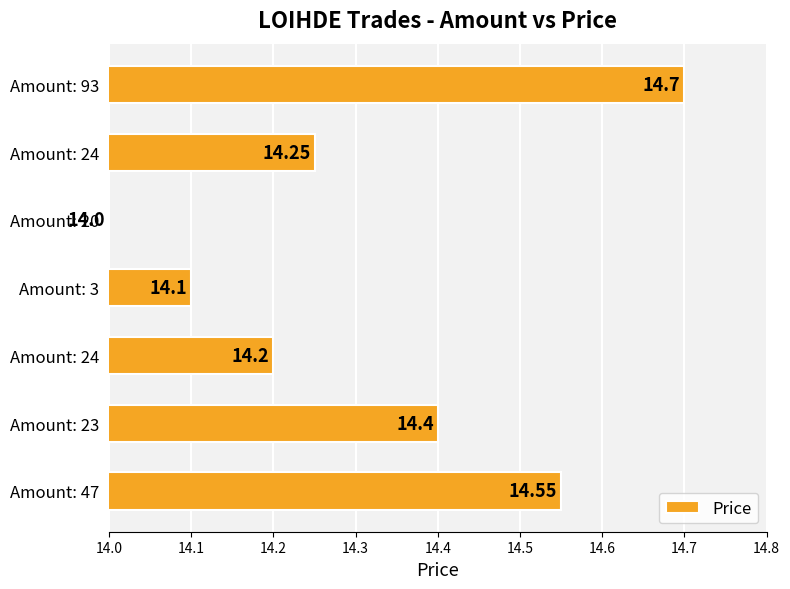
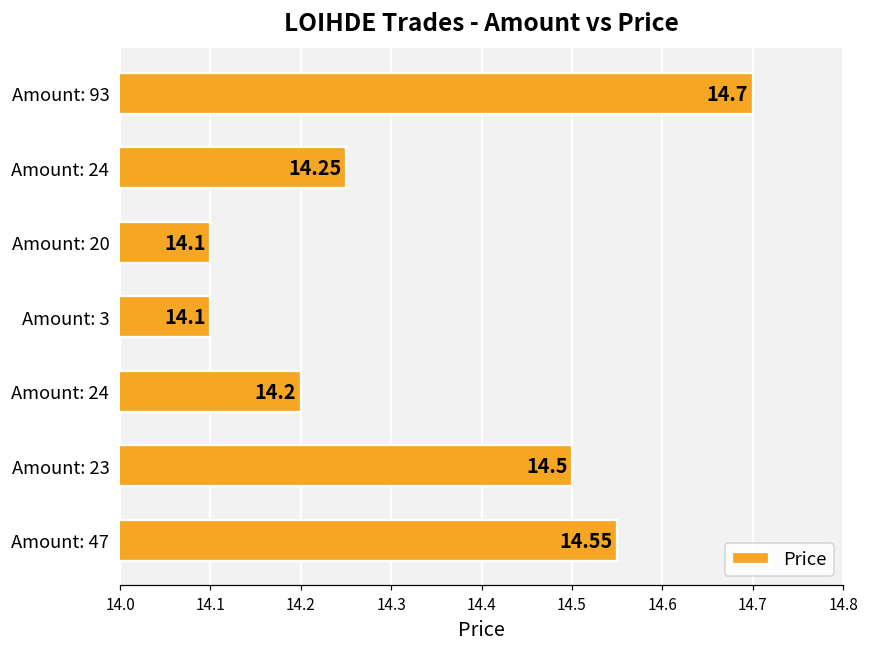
  {
    "Amount: 93": 14.7,
-   "Amount: 20": 14.0,
+   "Amount: 20": 14.1,
    "Amount: 3": 14.1,
-   "Amount: 23": 14.4,
+   "Amount: 23": 14.5,
    "Amount: 47": 14.55
  }
